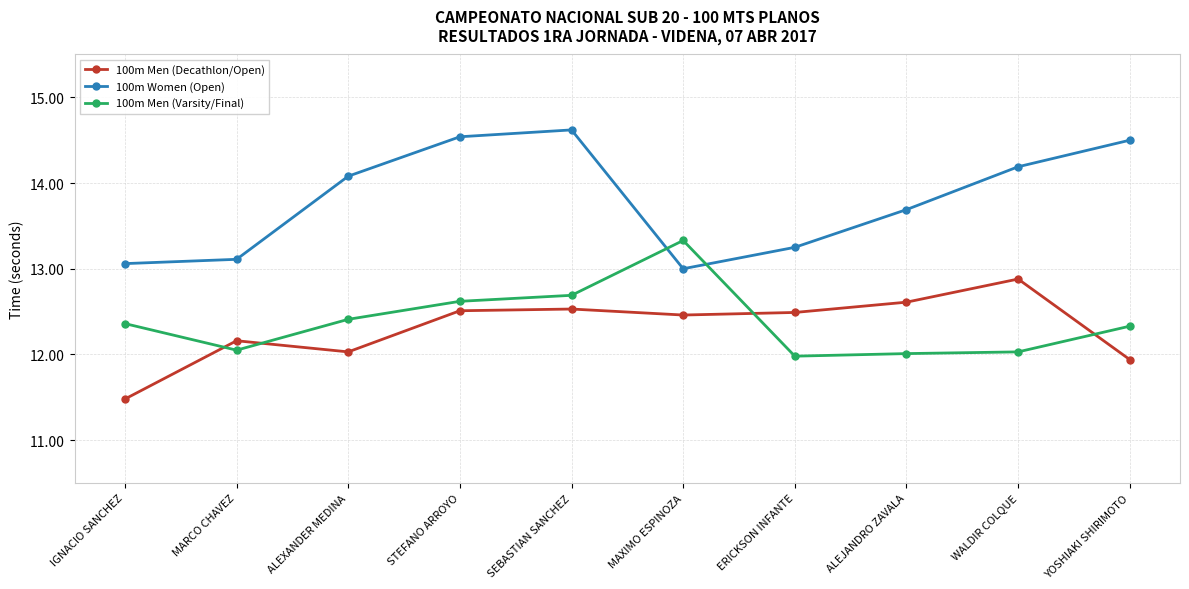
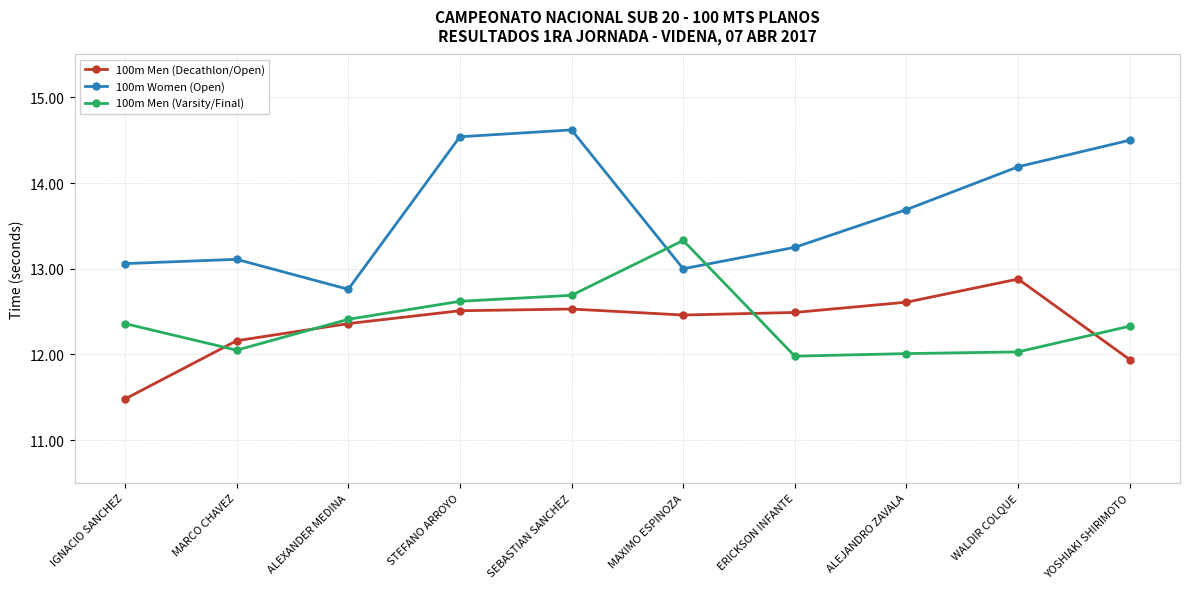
  {
    "100m Men (Decathlon/Open)": {
      "IGNACIO SANCHEZ": 11.5,
      "MARCO CHAVEZ": 12.2,
-     "ALEXANDER MEDINA": 12.0,
+     "ALEXANDER MEDINA": 12.4,
      "STEFANO ARROYO": 12.5,
      "SEBASTIAN SANCHEZ": 12.5,
      "MAXIMO ESPINOZA": 12.5,
      "ERICKSON INFANTE": 12.5,
      "ALEJANDRO ZAVALA": 12.6,
      "WALDIR COLQUE": 12.9,
      "YOSHIAKI SHIRIMOTO": 11.9
    },
    "100m Women (Open)": {
      "IGNACIO SANCHEZ": 13.1,
      "MARCO CHAVEZ": 13.1,
-     "ALEXANDER MEDINA": 14.1,
+     "ALEXANDER MEDINA": 12.8,
      "STEFANO ARROYO": 14.5,
      "SEBASTIAN SANCHEZ": 14.6,
      "MAXIMO ESPINOZA": 13.0,
      "ERICKSON INFANTE": 13.3,
      "ALEJANDRO ZAVALA": 13.7,
      "WALDIR COLQUE": 14.2,
      "YOSHIAKI SHIRIMOTO": 14.5
    },
    "100m Men (Varsity/Final)": {
      "IGNACIO SANCHEZ": 12.4,
      "MARCO CHAVEZ": 12.1,
      "ALEXANDER MEDINA": 12.4,
      "STEFANO ARROYO": 12.6,
      "SEBASTIAN SANCHEZ": 12.7,
      "MAXIMO ESPINOZA": 13.3,
      "ERICKSON INFANTE": 12.0,
      "ALEJANDRO ZAVALA": 12.0,
      "WALDIR COLQUE": 12.0,
      "YOSHIAKI SHIRIMOTO": 12.3
    }
  }
